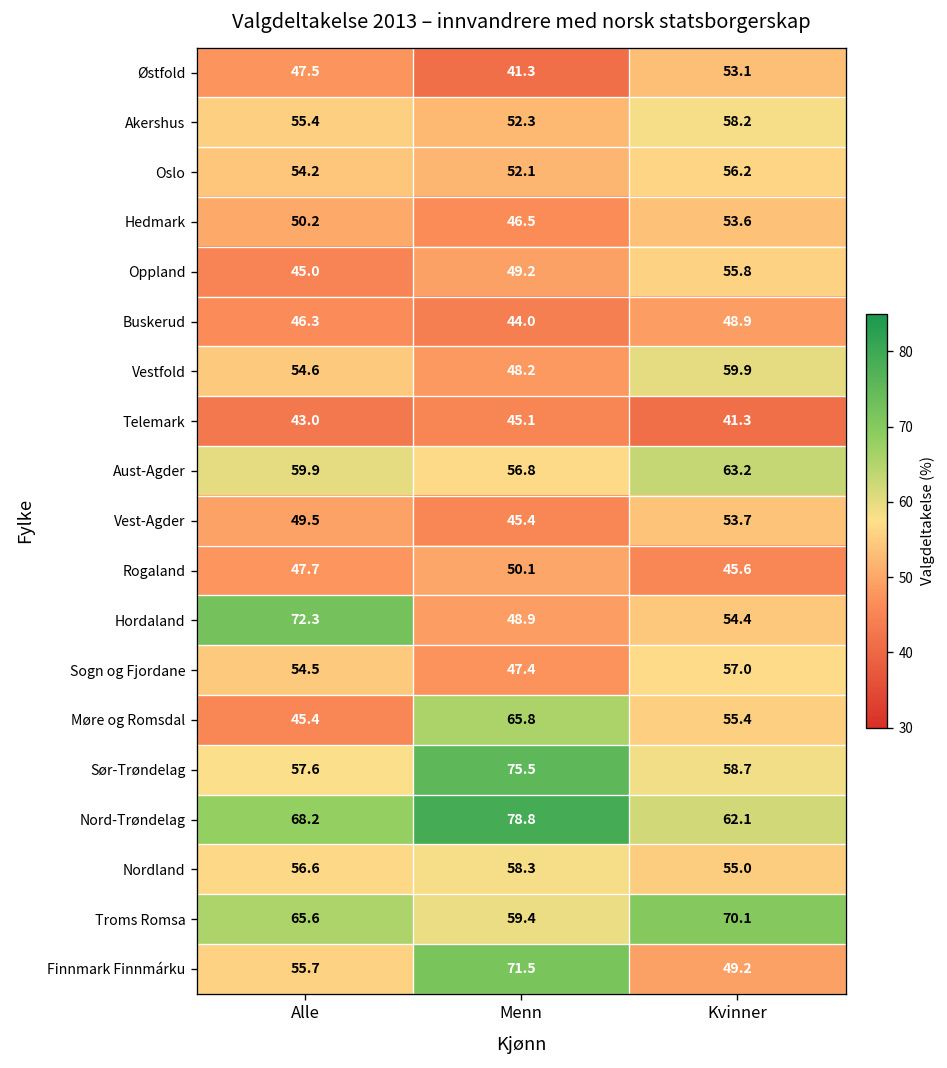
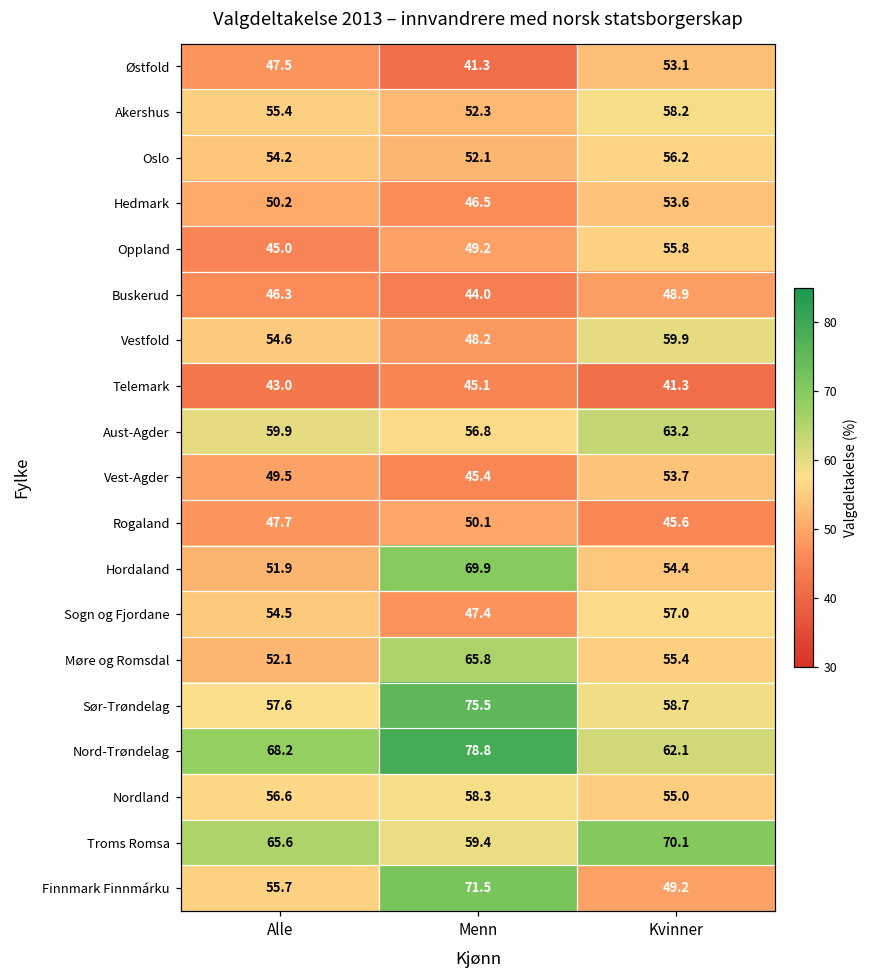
  {
    "Østfold": {
      "Alle": 47.5,
      "Menn": 41.3,
      "Kvinner": 53.1
    },
    "Akershus": {
      "Alle": 55.4,
      "Menn": 52.3,
      "Kvinner": 58.2
    },
    "Oslo": {
      "Alle": 54.2,
      "Menn": 52.1,
      "Kvinner": 56.2
    },
    "Hedmark": {
      "Alle": 50.2,
      "Menn": 46.5,
      "Kvinner": 53.6
    },
    "Oppland": {
      "Alle": 45.0,
      "Menn": 49.2,
      "Kvinner": 55.8
    },
    "Buskerud": {
      "Alle": 46.3,
      "Menn": 44.0,
      "Kvinner": 48.9
    },
    "Vestfold": {
      "Alle": 54.6,
      "Menn": 48.2,
      "Kvinner": 59.9
    },
    "Telemark": {
      "Alle": 43.0,
      "Menn": 45.1,
      "Kvinner": 41.3
    },
    "Aust-Agder": {
      "Alle": 59.9,
      "Menn": 56.8,
      "Kvinner": 63.2
    },
    "Vest-Agder": {
      "Alle": 49.5,
      "Menn": 45.4,
      "Kvinner": 53.7
    },
    "Rogaland": {
      "Alle": 47.7,
      "Menn": 50.1,
      "Kvinner": 45.6
    },
    "Hordaland": {
-     "Alle": 72.3,
-     "Menn": 48.9,
+     "Alle": 51.9,
+     "Menn": 69.9,
      "Kvinner": 54.4
    },
    "Sogn og Fjordane": {
      "Alle": 54.5,
      "Menn": 47.4,
      "Kvinner": 57.0
    },
    "Møre og Romsdal": {
-     "Alle": 45.4,
+     "Alle": 52.1,
      "Menn": 65.8,
      "Kvinner": 55.4
    },
    "Sør-Trøndelag": {
      "Alle": 57.6,
      "Menn": 75.5,
      "Kvinner": 58.7
    },
    "Nord-Trøndelag": {
      "Alle": 68.2,
      "Menn": 78.8,
      "Kvinner": 62.1
    },
    "Nordland": {
      "Alle": 56.6,
      "Menn": 58.3,
      "Kvinner": 55.0
    },
    "Troms Romsa": {
      "Alle": 65.6,
      "Menn": 59.4,
      "Kvinner": 70.1
    },
    "Finnmark Finnmárku": {
      "Alle": 55.7,
      "Menn": 71.5,
      "Kvinner": 49.2
    }
  }
